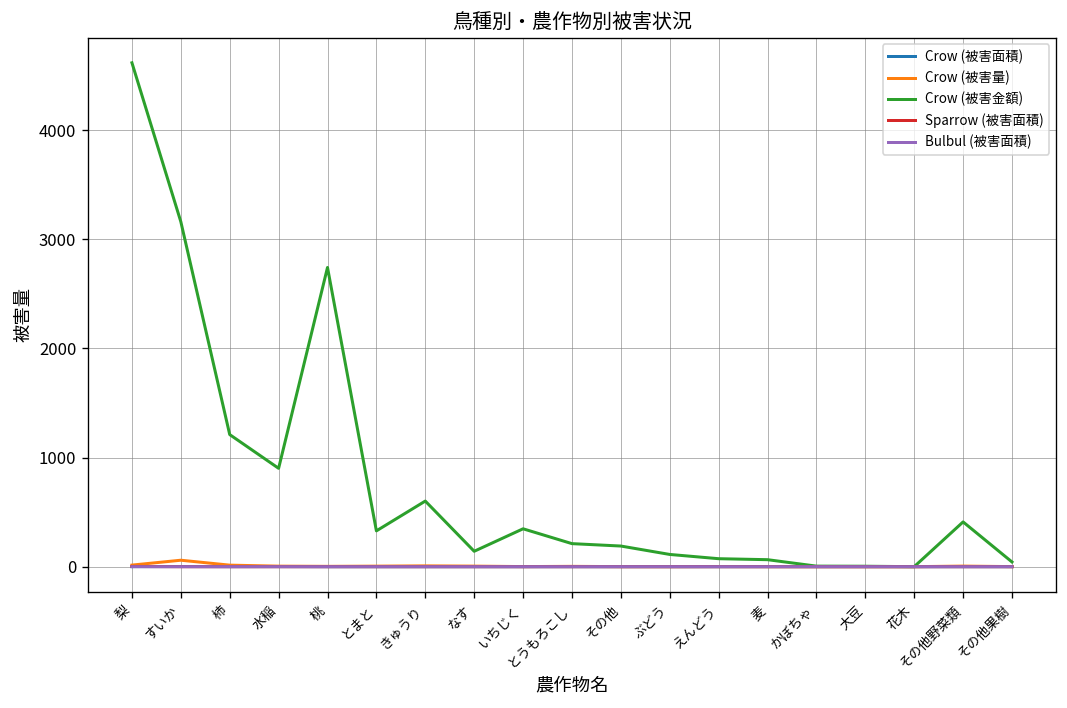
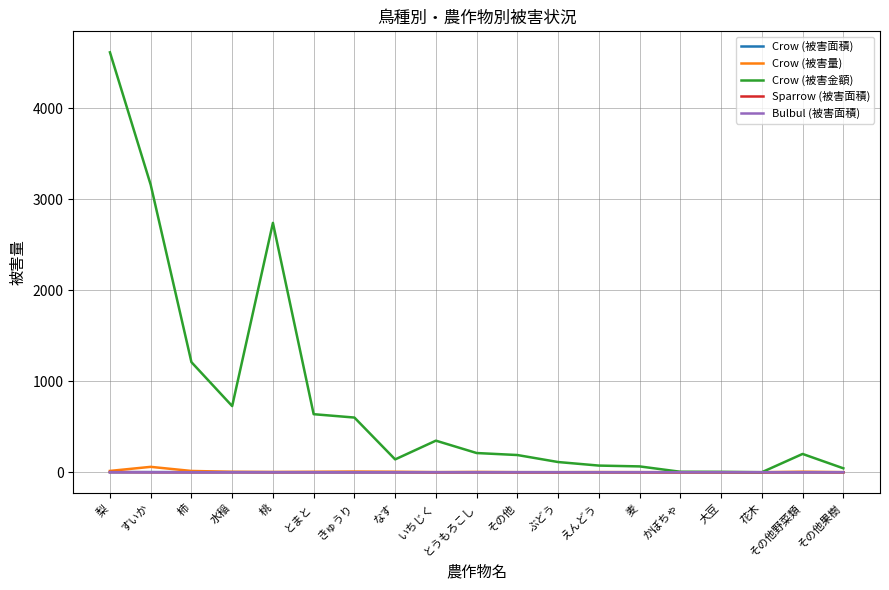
  {
    "Bulbul (被害面積)": {
      "すいか": 0
    },
    "Crow (被害量)": {
      "すいか": 100
    },
    "Crow (被害金額)": {
      "梨": 4600,
      "すいか": 3200,
      "柿": 1200,
-     "水稲": 900,
+     "水稲": 700,
      "桃": 2700,
-     "とまと": 300,
+     "とまと": 600,
      "きゅうり": 600,
      "なす": 100,
      "いちじく": 300,
      "とうもろこし": 200,
      "その他": 200,
      "ぶどう": 100,
      "えんどう": 100,
      "麦": 100,
-     "その他野菜類": 400,
+     "その他野菜類": 200,
      "その他果樹": 0
    }
  }
